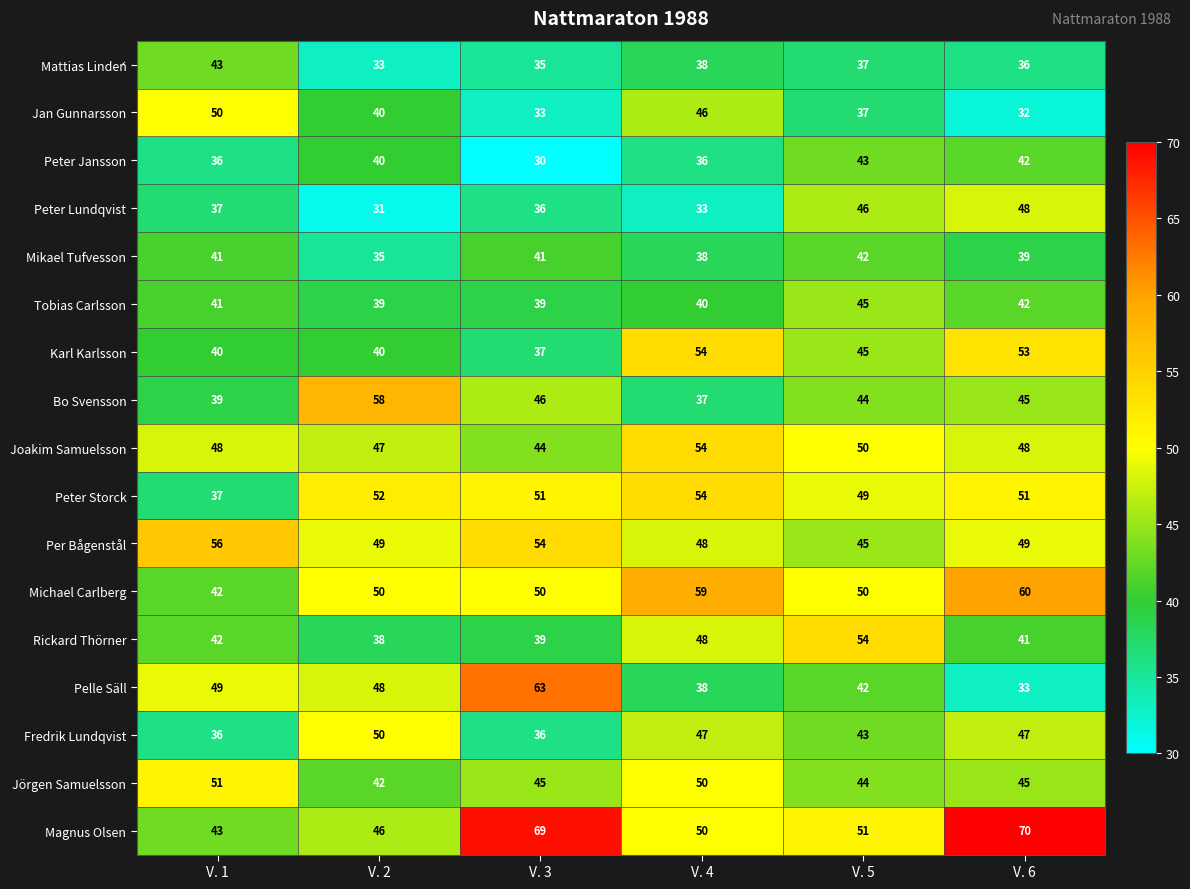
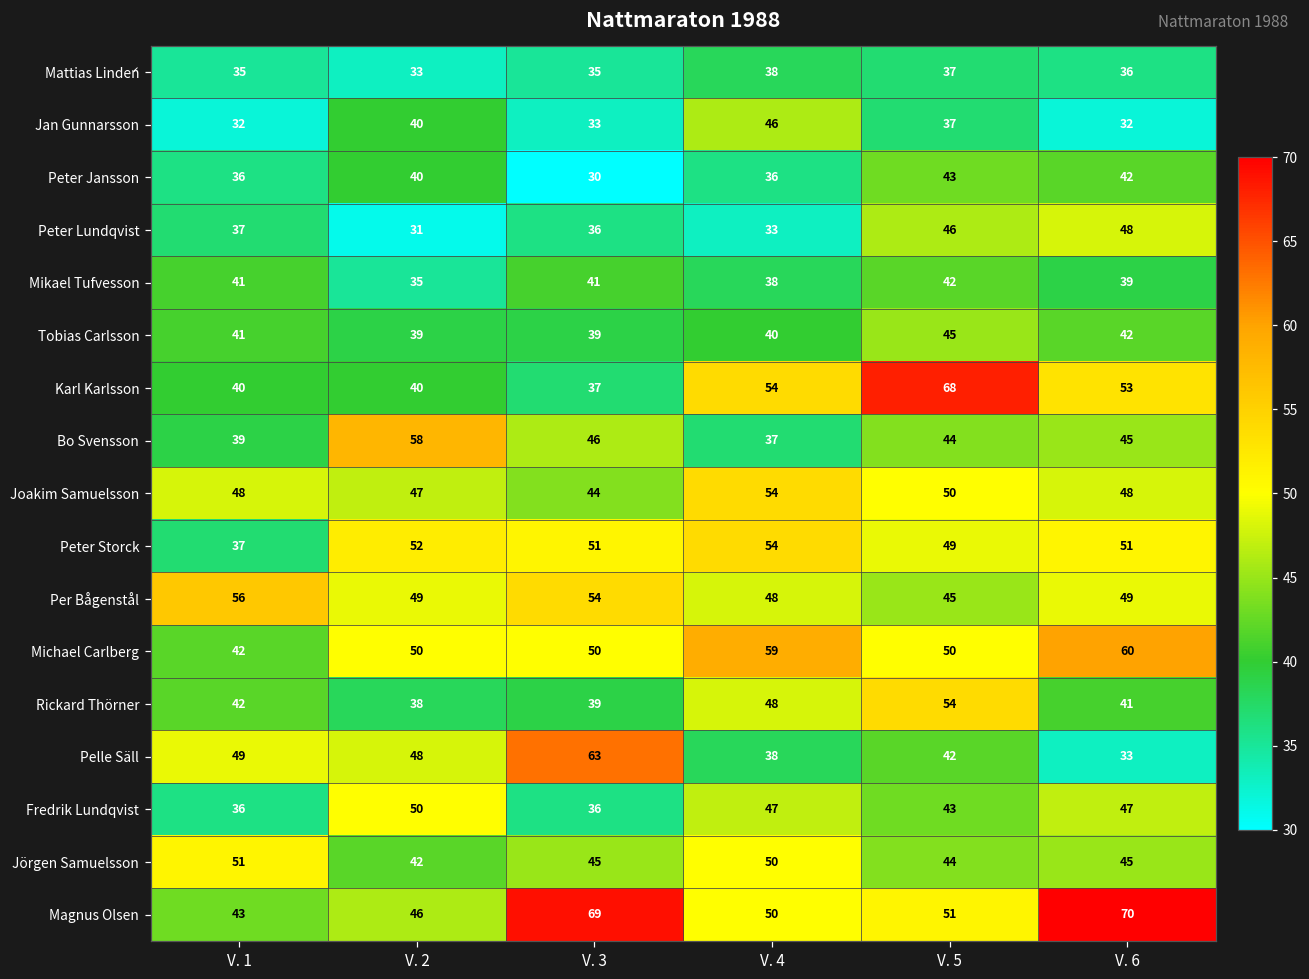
  {
    "Mattias Lindén": {
-     "V. 1": 43,
+     "V. 1": 35,
      "V. 2": 33,
      "V. 3": 35,
      "V. 4": 38,
      "V. 5": 37,
      "V. 6": 36
    },
    "Jan Gunnarsson": {
-     "V. 1": 50,
+     "V. 1": 32,
      "V. 2": 40,
      "V. 3": 33,
      "V. 4": 46,
      "V. 5": 37,
      "V. 6": 32
    },
    "Peter Jansson": {
      "V. 1": 36,
      "V. 2": 40,
      "V. 3": 30,
      "V. 4": 36,
      "V. 5": 43,
      "V. 6": 42
    },
    "Peter Lundqvist": {
      "V. 1": 37,
      "V. 2": 31,
      "V. 3": 36,
      "V. 4": 33,
      "V. 5": 46,
      "V. 6": 48
    },
    "Mikael Tufvesson": {
      "V. 1": 41,
      "V. 2": 35,
      "V. 3": 41,
      "V. 4": 38,
      "V. 5": 42,
      "V. 6": 39
    },
    "Tobias Carlsson": {
      "V. 1": 41,
      "V. 2": 39,
      "V. 3": 39,
      "V. 4": 40,
      "V. 5": 45,
      "V. 6": 42
    },
    "Karl Karlsson": {
      "V. 1": 40,
      "V. 2": 40,
      "V. 3": 37,
      "V. 4": 54,
-     "V. 5": 45,
+     "V. 5": 68,
      "V. 6": 53
    },
    "Bo Svensson": {
      "V. 1": 39,
      "V. 2": 58,
      "V. 3": 46,
      "V. 4": 37,
      "V. 5": 44,
      "V. 6": 45
    },
    "Joakim Samuelsson": {
      "V. 1": 48,
      "V. 2": 47,
      "V. 3": 44,
      "V. 4": 54,
      "V. 5": 50,
      "V. 6": 48
    },
    "Peter Storck": {
      "V. 1": 37,
      "V. 2": 52,
      "V. 3": 51,
      "V. 4": 54,
      "V. 5": 49,
      "V. 6": 51
    },
    "Per Bågenstål": {
      "V. 1": 56,
      "V. 2": 49,
      "V. 3": 54,
      "V. 4": 48,
      "V. 5": 45,
      "V. 6": 49
    },
    "Michael Carlberg": {
      "V. 1": 42,
      "V. 2": 50,
      "V. 3": 50,
      "V. 4": 59,
      "V. 5": 50,
      "V. 6": 60
    },
    "Rickard Thörner": {
      "V. 1": 42,
      "V. 2": 38,
      "V. 3": 39,
      "V. 4": 48,
      "V. 5": 54,
      "V. 6": 41
    },
    "Pelle Säll": {
      "V. 1": 49,
      "V. 2": 48,
      "V. 3": 63,
      "V. 4": 38,
      "V. 5": 42,
      "V. 6": 33
    },
    "Fredrik Lundqvist": {
      "V. 1": 36,
      "V. 2": 50,
      "V. 3": 36,
      "V. 4": 47,
      "V. 5": 43,
      "V. 6": 47
    },
    "Jörgen Samuelsson": {
      "V. 1": 51,
      "V. 2": 42,
      "V. 3": 45,
      "V. 4": 50,
      "V. 5": 44,
      "V. 6": 45
    },
    "Magnus Olsen": {
      "V. 1": 43,
      "V. 2": 46,
      "V. 3": 69,
      "V. 4": 50,
      "V. 5": 51,
      "V. 6": 70
    }
  }
